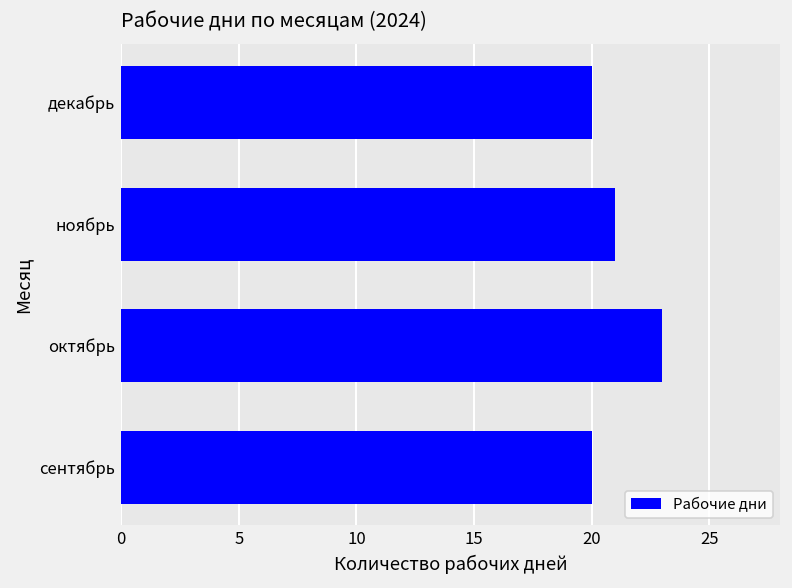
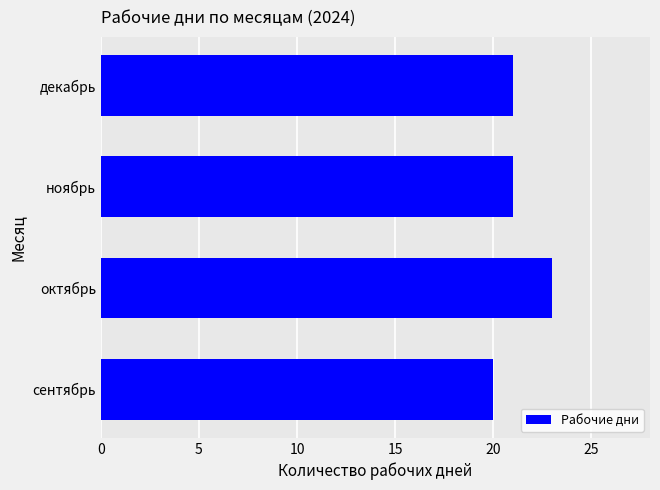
  {
-   "декабрь": 20,
+   "декабрь": 21,
    "ноябрь": 21,
    "октябрь": 23,
    "сентябрь": 20
  }
